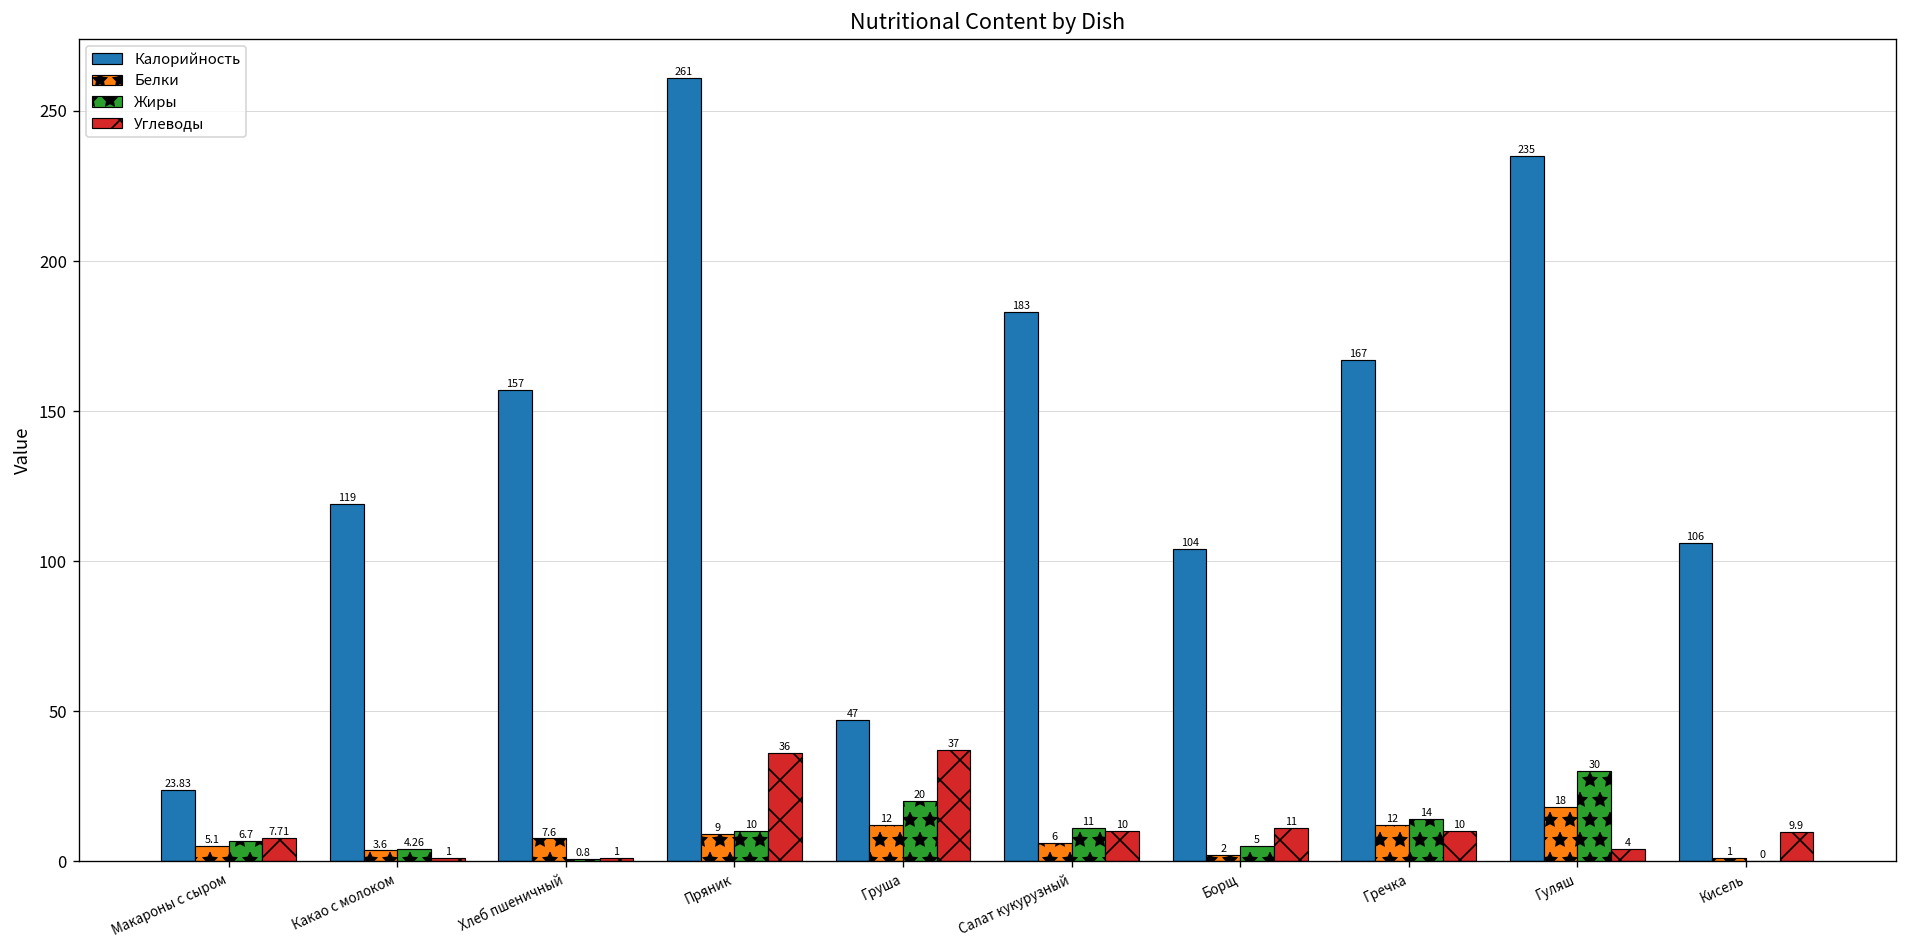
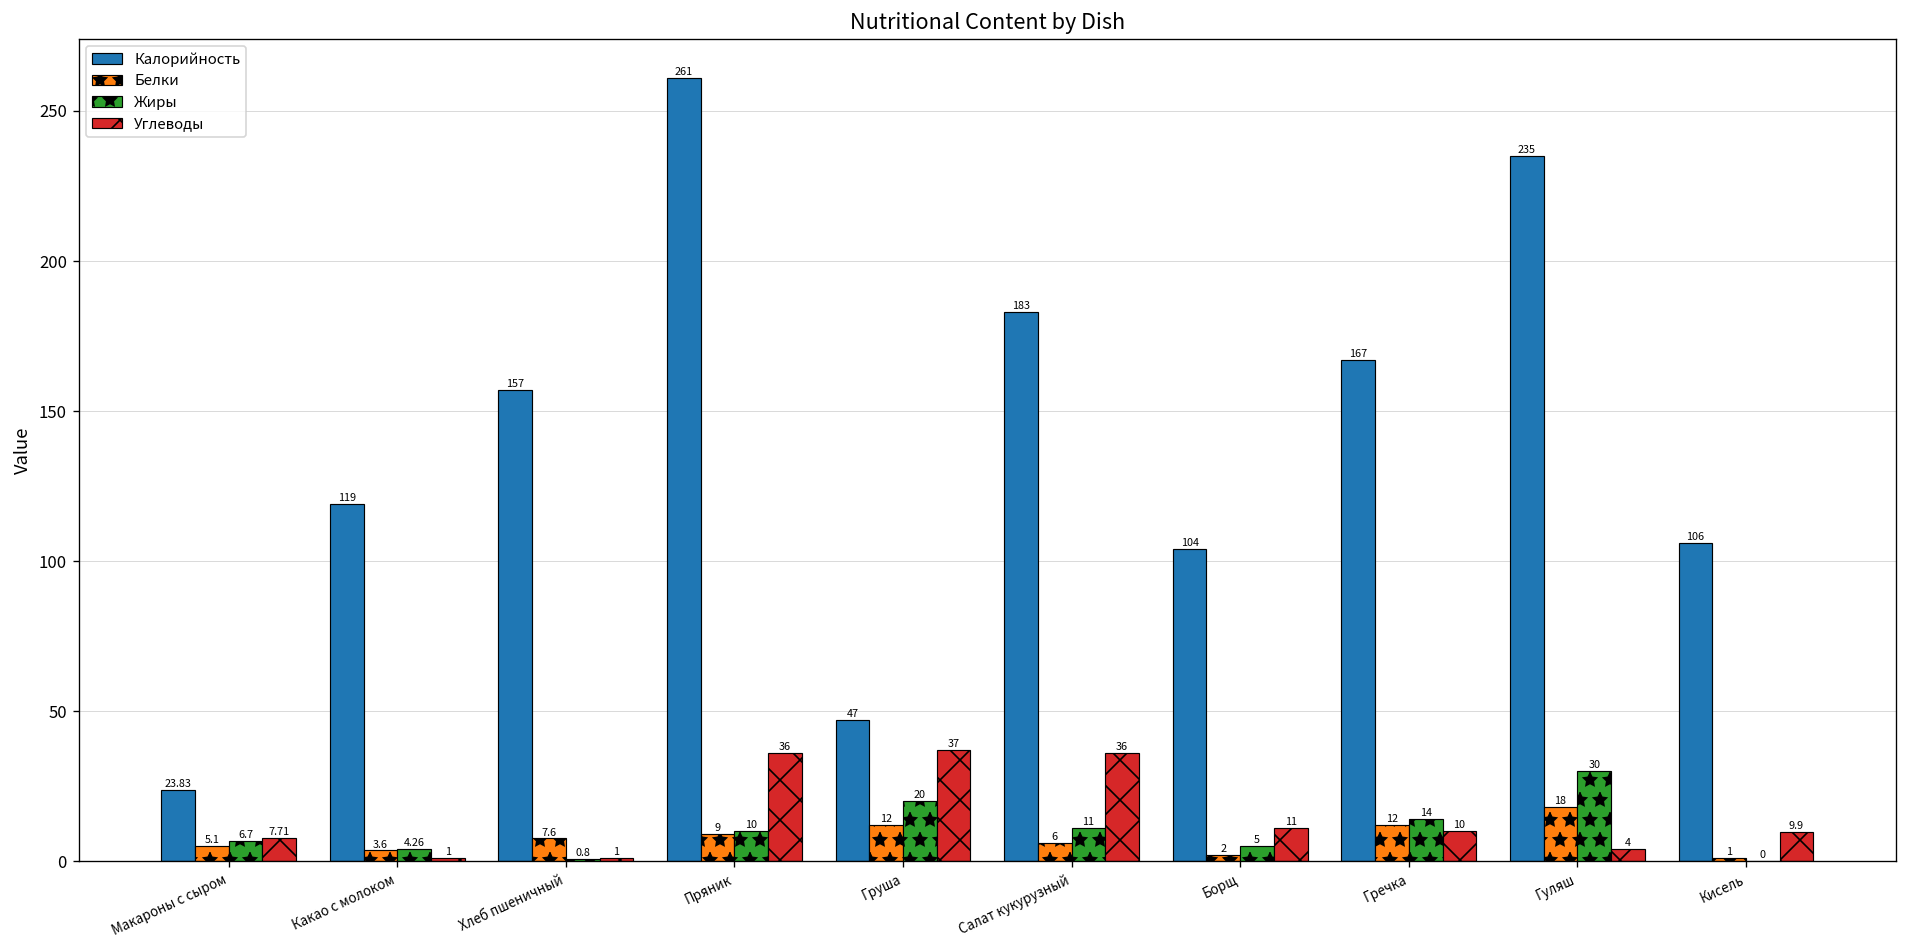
  {
    "Калорийность": {
      "Макароны с сыром": 23.83,
      "Какао с молоком": 119,
      "Хлеб пшеничный": 157,
      "Пряник": 261,
      "Груша": 47,
      "Салат кукурузный": 183,
      "Борщ": 104,
      "Гречка": 167,
      "Гуляш": 235,
      "Кисель": 106
    },
    "Белки": {
      "Макароны с сыром": 5.1,
      "Какао с молоком": 3.6,
      "Хлеб пшеничный": 7.6,
      "Пряник": 9,
      "Груша": 12,
      "Салат кукурузный": 6,
      "Борщ": 2,
      "Гречка": 12,
      "Гуляш": 18,
      "Кисель": 1
    },
    "Жиры": {
      "Макароны с сыром": 6.7,
      "Какао с молоком": 4.26,
      "Хлеб пшеничный": 0.8,
      "Пряник": 10,
      "Груша": 20,
      "Салат кукурузный": 11,
      "Борщ": 5,
      "Гречка": 14,
      "Гуляш": 30,
      "Кисель": 0
    },
    "Углеводы": {
      "Макароны с сыром": 7.71,
      "Какао с молоком": 1,
      "Хлеб пшеничный": 1,
      "Пряник": 36,
      "Груша": 37,
-     "Салат кукурузный": 10,
+     "Салат кукурузный": 36,
      "Борщ": 11,
      "Гречка": 10,
      "Гуляш": 4,
      "Кисель": 9.9
    }
  }
